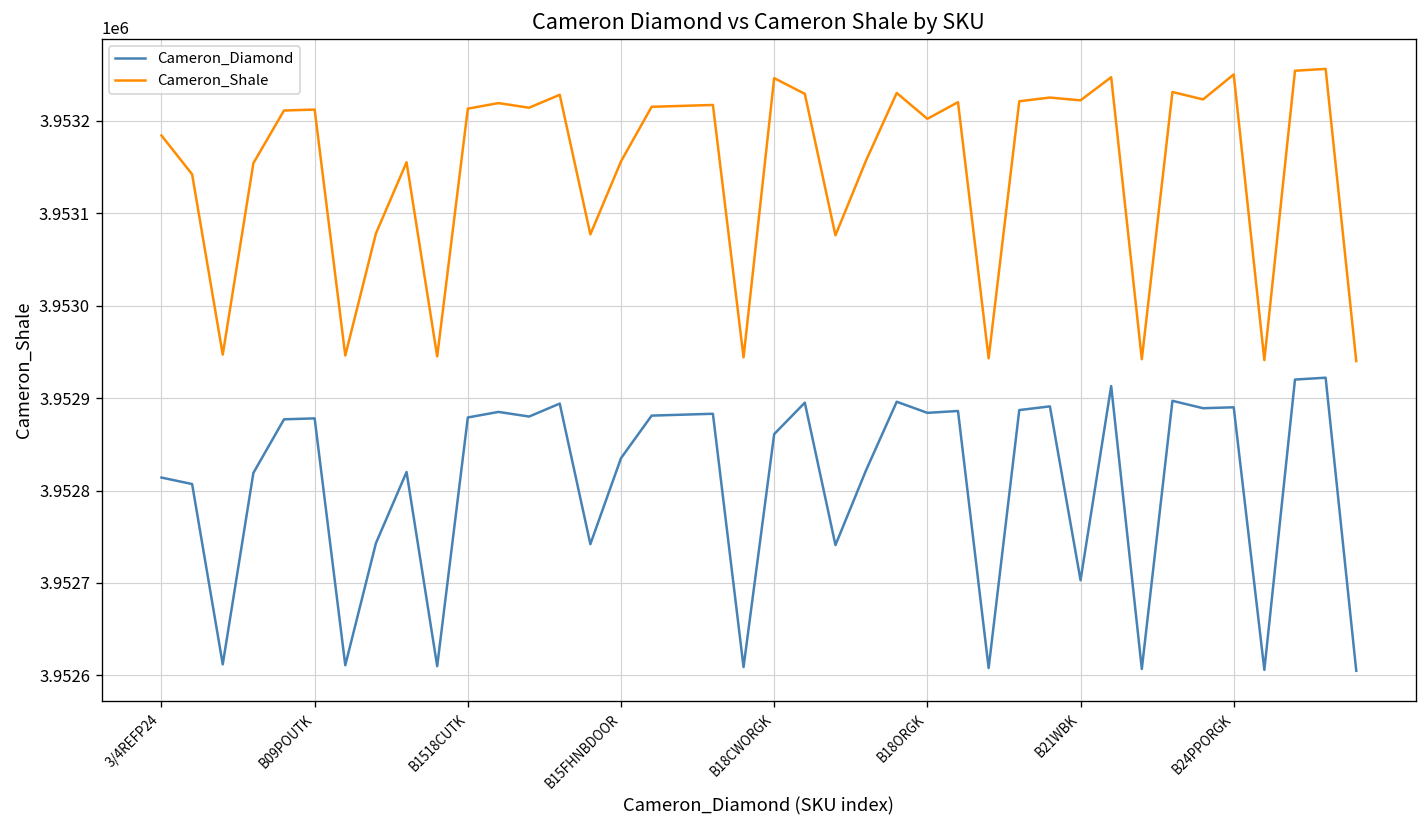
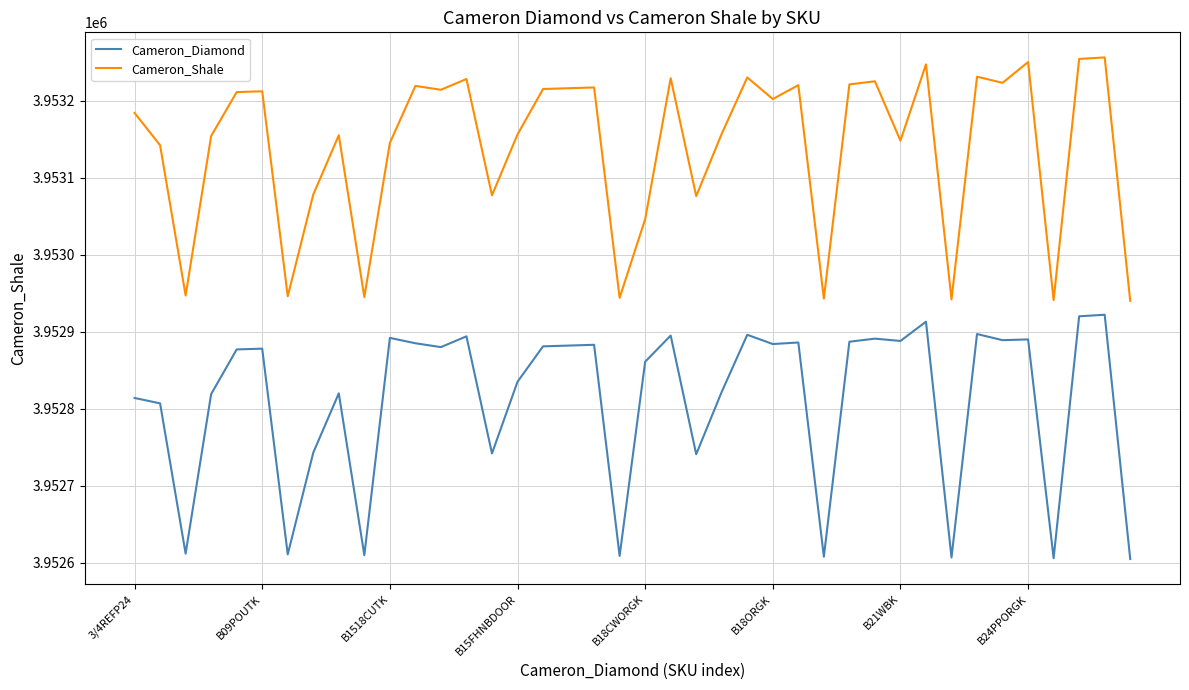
  {
    "Cameron_Diamond": {
      "3/4REFP24": 3952810,
      "B09POUTK": 3952880,
-     "B1518CUTK": 3952880,
+     "B1518CUTK": 3952890,
      "B15FHNBDOOR": 3952840,
      "B18CWORGK": 3952860,
      "B18ORGK": 3952880,
-     "B21WBK": 3952700,
+     "B21WBK": 3952890,
      "B24PPORGK": 3952890
    },
    "Cameron_Shale": {
      "3/4REFP24": 3953180,
      "B09POUTK": 3953210,
-     "B1518CUTK": 3953210,
+     "B1518CUTK": 3953150,
      "B15FHNBDOOR": 3953160,
-     "B18CWORGK": 3953250,
+     "B18CWORGK": 3953050,
      "B18ORGK": 3953200,
-     "B21WBK": 3953220,
+     "B21WBK": 3953150,
      "B24PPORGK": 3953250
    }
  }
